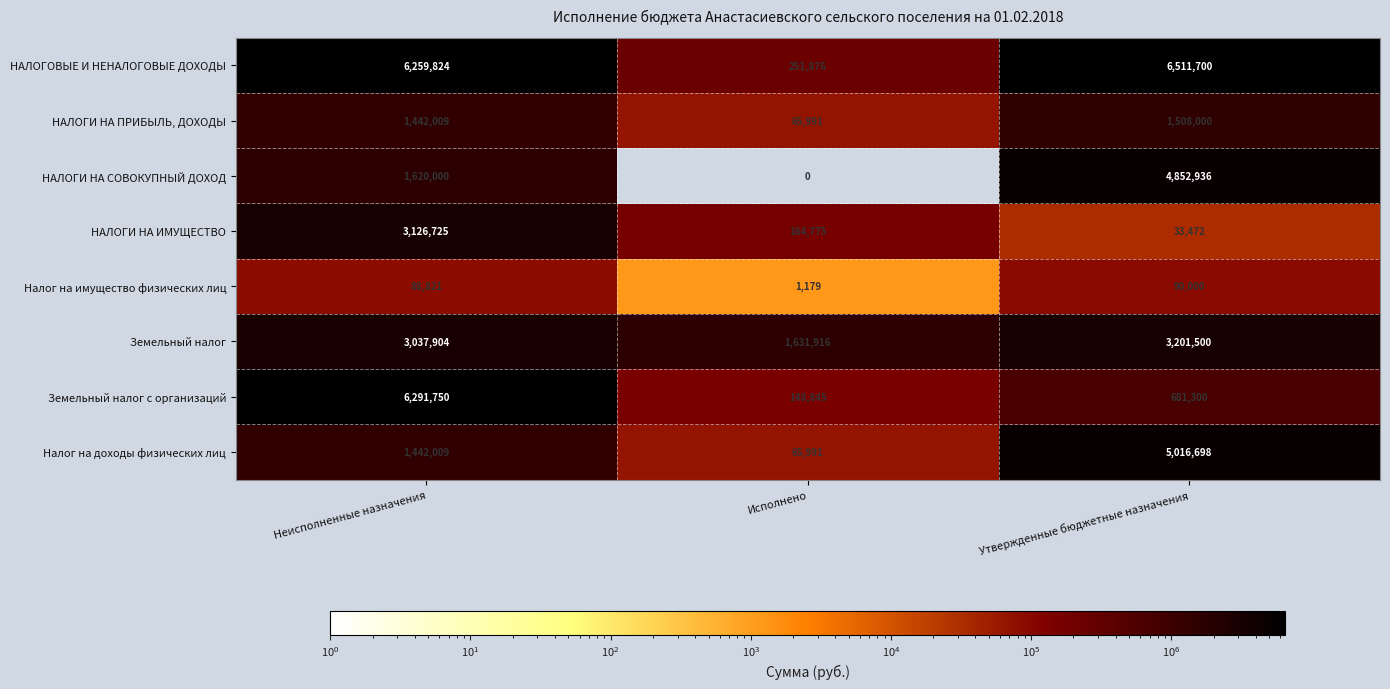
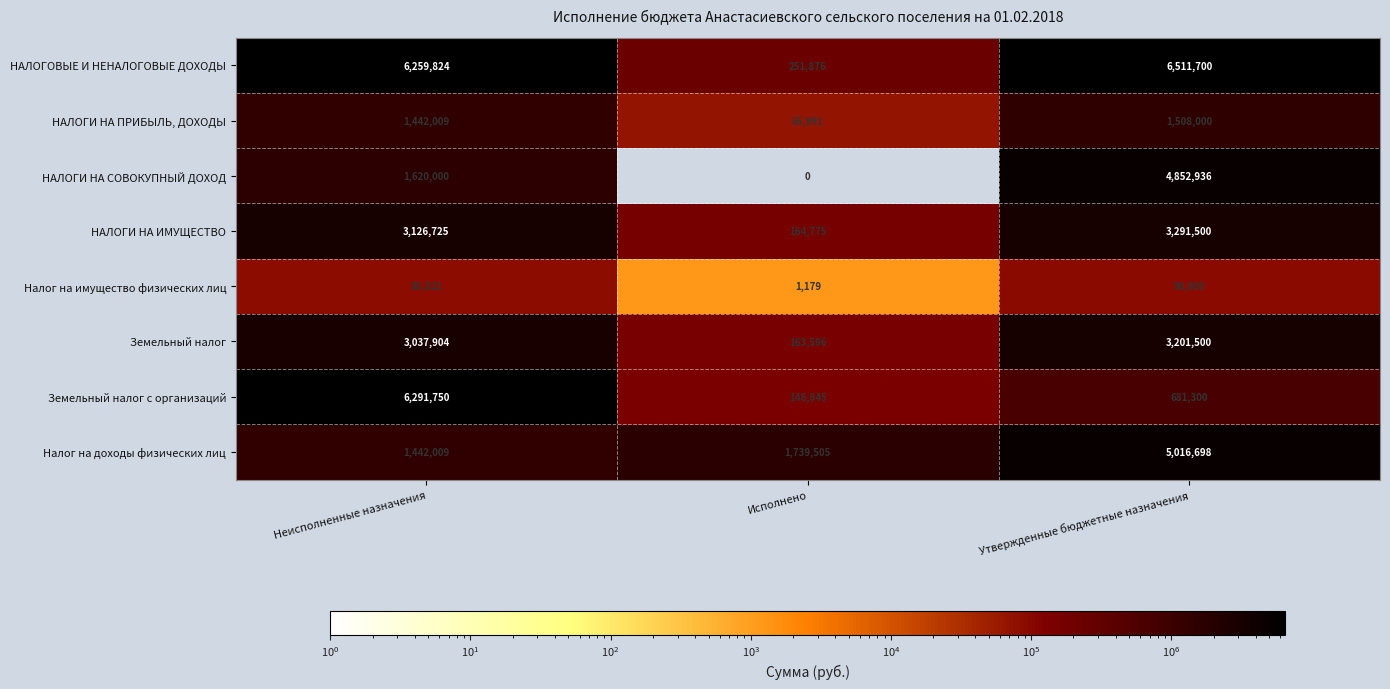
  {
    "НАЛОГОВЫЕ И НЕНАЛОГОВЫЕ ДОХОДЫ": {
      "Неисполненные назначения": "6,259,824",
      "Исполнено": "251,876",
      "Утвержденные бюджетные назначения": "6,511,700"
    },
    "НАЛОГИ НА ПРИБЫЛЬ, ДОХОДЫ": {
      "Неисполненные назначения": "1,442,009",
      "Исполнено": "65,991",
      "Утвержденные бюджетные назначения": "1,508,000"
    },
    "НАЛОГИ НА СОВОКУПНЫЙ ДОХОД": {
      "Неисполненные назначения": "1,620,000",
      "Исполнено": "0",
      "Утвержденные бюджетные назначения": "4,852,936"
    },
    "НАЛОГИ НА ИМУЩЕСТВО": {
      "Неисполненные назначения": "3,126,725",
      "Исполнено": "164,775",
-     "Утвержденные бюджетные назначения": "33,472"
+     "Утвержденные бюджетные назначения": "3,291,500"
    },
    "Налог на имущество физических лиц": {
      "Неисполненные назначения": "88,821",
      "Исполнено": "1,179",
      "Утвержденные бюджетные назначения": "90,000"
    },
    "Земельный налог": {
      "Неисполненные назначения": "3,037,904",
-     "Исполнено": "1,631,916",
+     "Исполнено": "163,596",
      "Утвержденные бюджетные назначения": "3,201,500"
    },
    "Земельный налог с организаций": {
      "Неисполненные назначения": "6,291,750",
      "Исполнено": "148,845",
      "Утвержденные бюджетные назначения": "681,300"
    },
    "Налог на доходы физических лиц": {
      "Неисполненные назначения": "1,442,009",
-     "Исполнено": "65,991",
+     "Исполнено": "1,739,505",
      "Утвержденные бюджетные назначения": "5,016,698"
    }
  }
